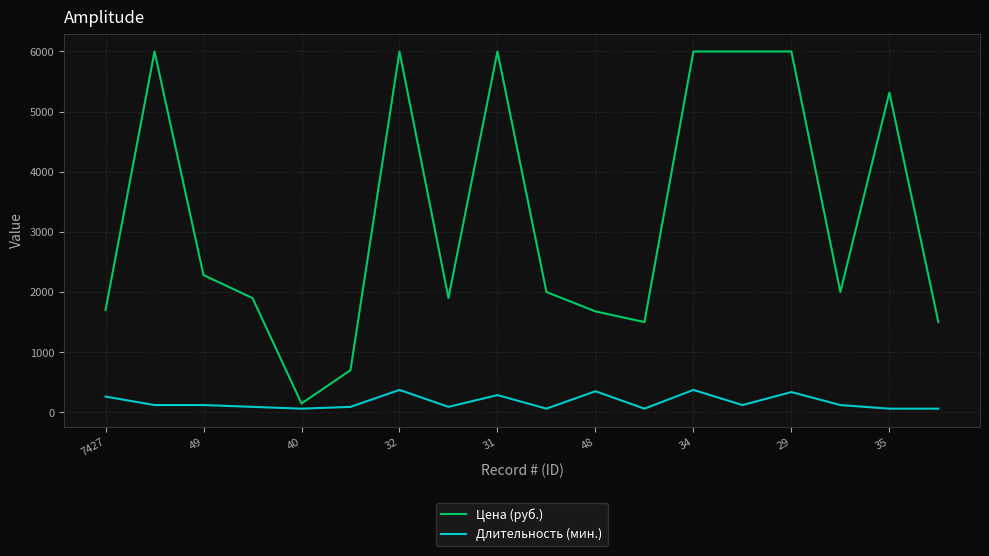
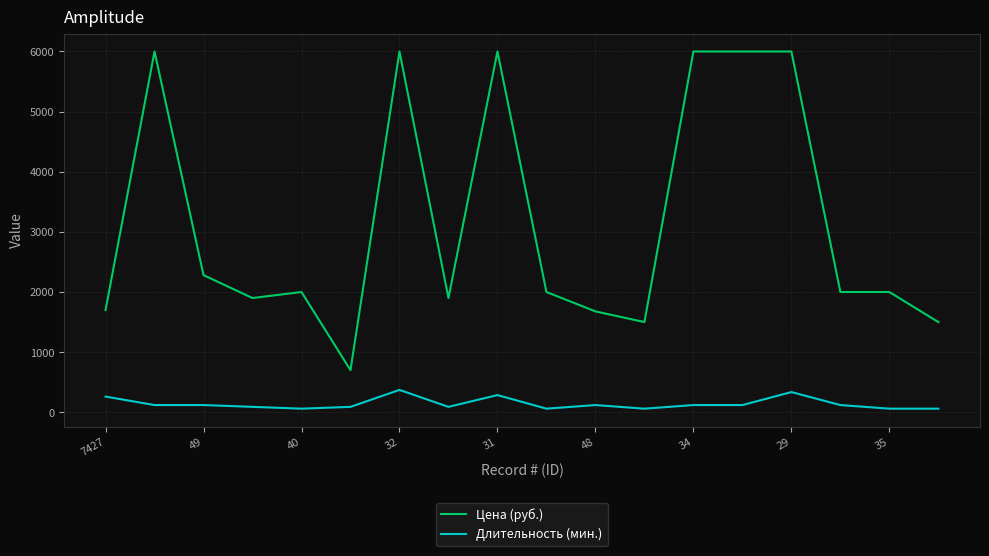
  {
    "Цена (руб.)": {
      "7427": 1700,
      "49": 2300,
-     "40": 100,
+     "40": 2000,
      "32": 6000,
      "31": 6000,
      "48": 1700,
      "34": 6000,
      "29": 6000,
-     "35": 5300
+     "35": 2000
    },
    "Длительность (мин.)": {
      "7427": 300,
      "49": 100,
      "40": 100,
      "32": 400,
      "31": 300,
-     "48": 400,
-     "34": 400,
+     "48": 100,
+     "34": 100,
      "29": 300,
      "35": 100
    }
  }
